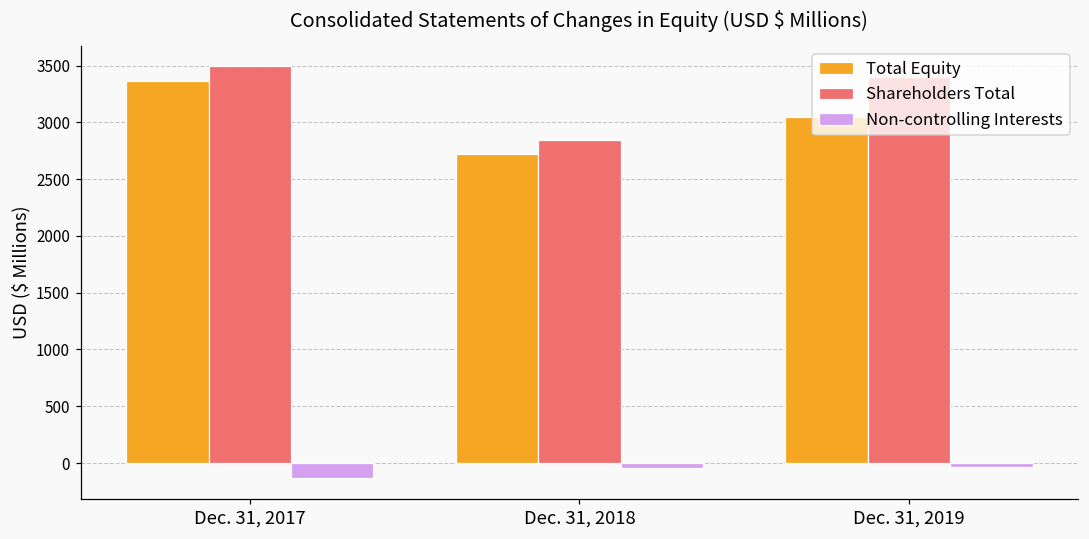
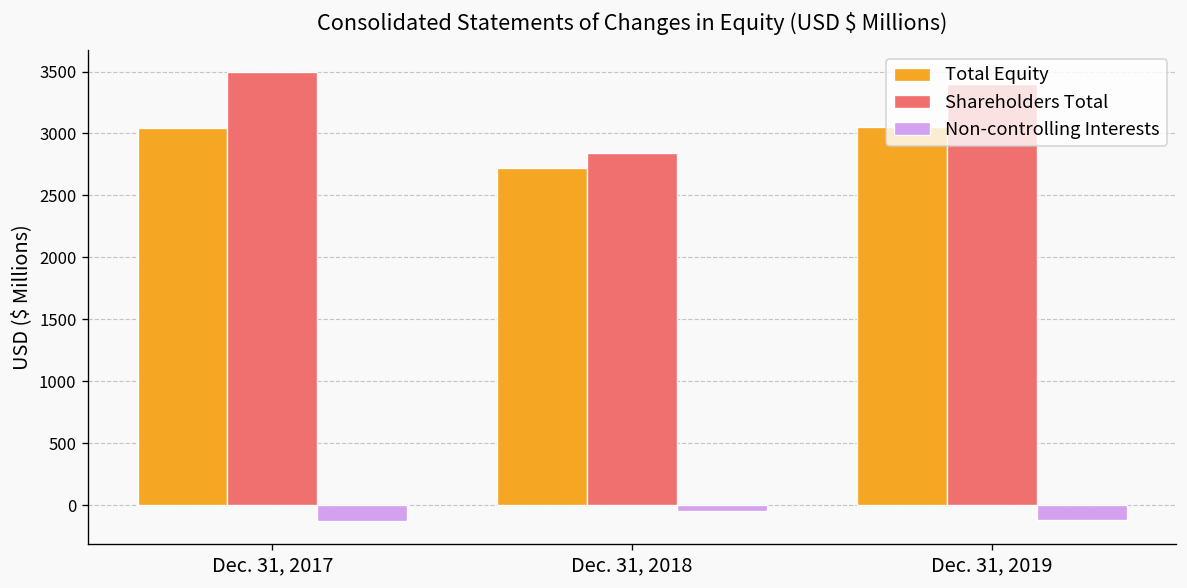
  {
    "Total Equity": {
-     "Dec. 31, 2017": 3360,
+     "Dec. 31, 2017": 3040,
      "Dec. 31, 2018": 2720
    },
    "Shareholders Total": {
      "Dec. 31, 2017": 3490,
      "Dec. 31, 2018": 2840
    },
    "Non-controlling Interests": {
      "Dec. 31, 2017": -130,
      "Dec. 31, 2018": -50,
-     "Dec. 31, 2019": -40
+     "Dec. 31, 2019": -120
    }
  }
